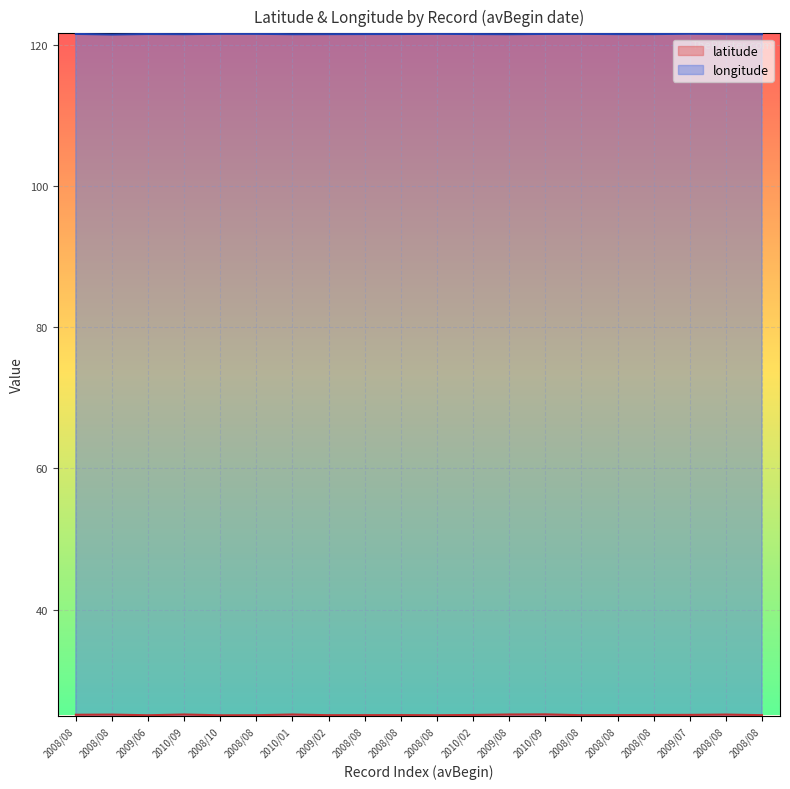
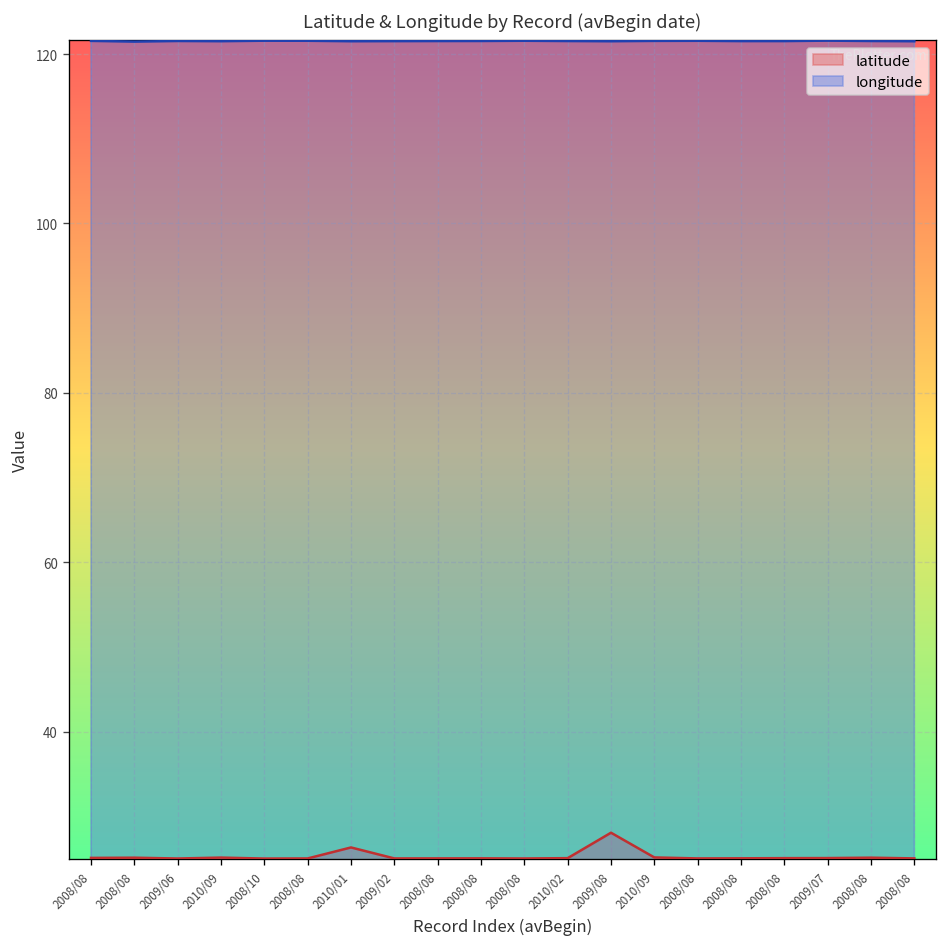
  {
    "latitude": {
      "2009/06": 25,
      "2008/10": 25,
-     "2010/01": 25,
+     "2010/01": 26,
      "2009/02": 25,
      "2010/02": 25,
-     "2009/08": 25,
+     "2009/08": 28,
      "2009/07": 25
    },
    "longitude": {
      "2009/06": 122,
      "2008/10": 122,
      "2010/01": 122,
      "2009/02": 122,
      "2010/02": 122,
      "2009/08": 122,
      "2009/07": 122
    }
  }
